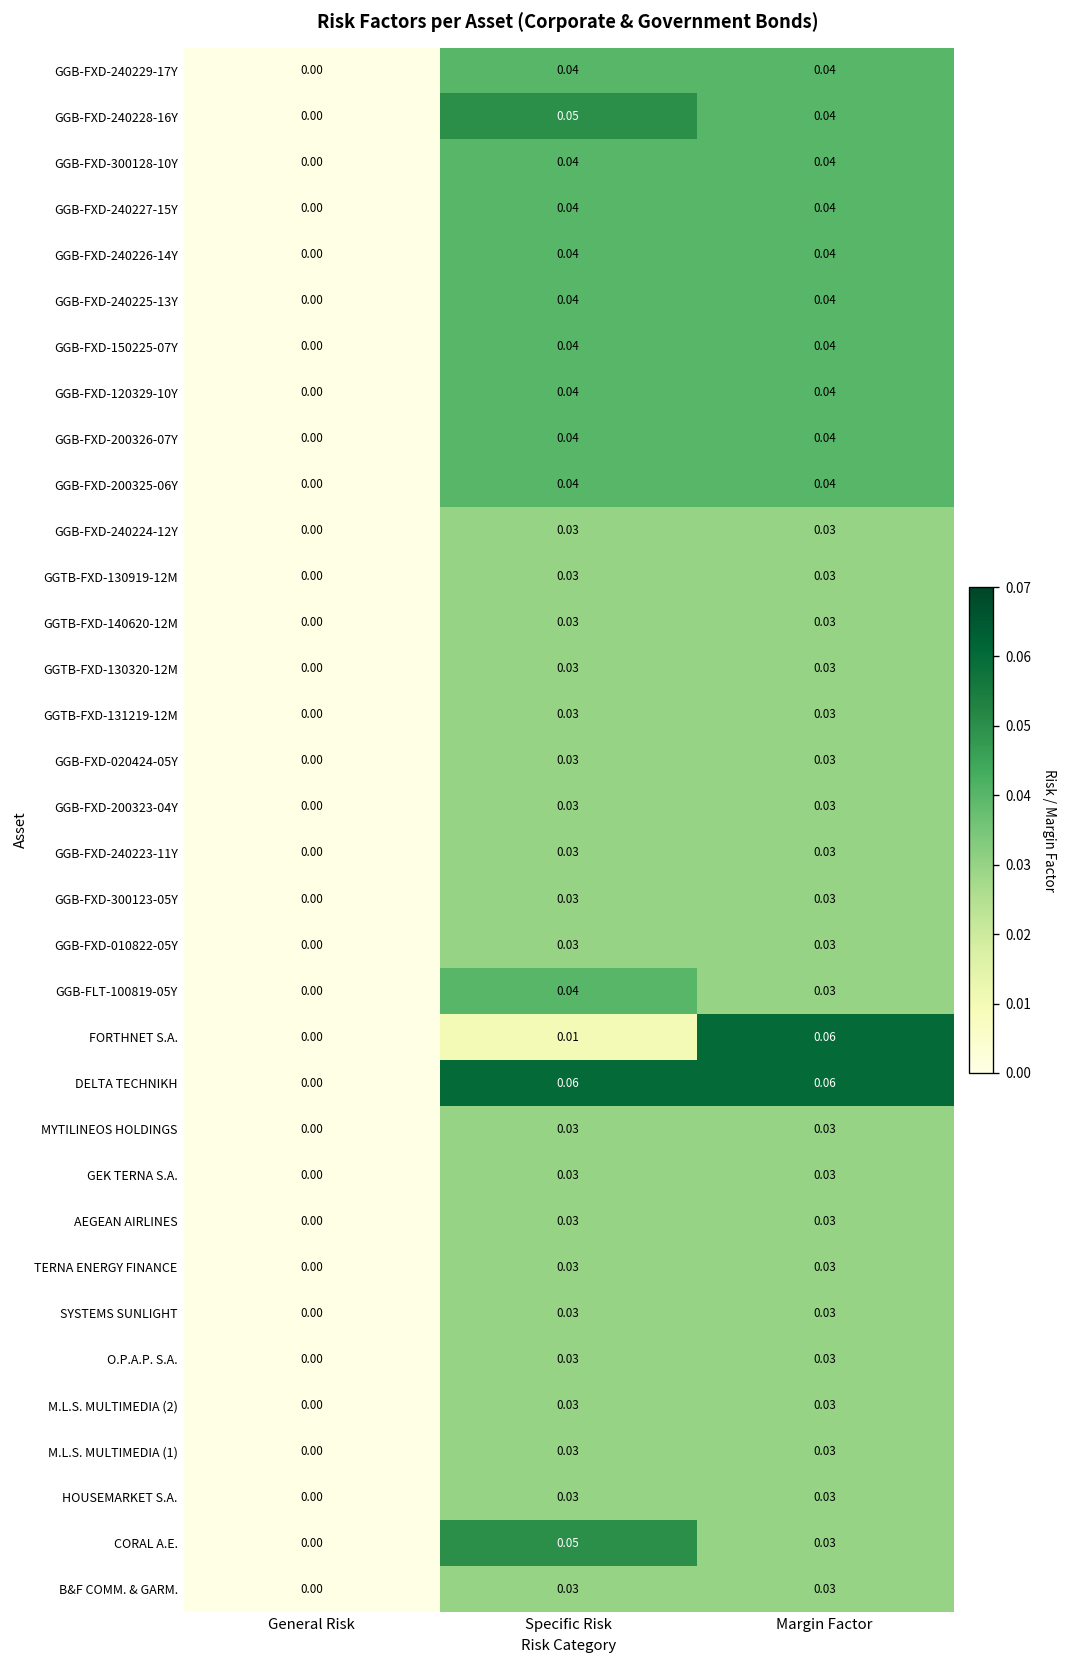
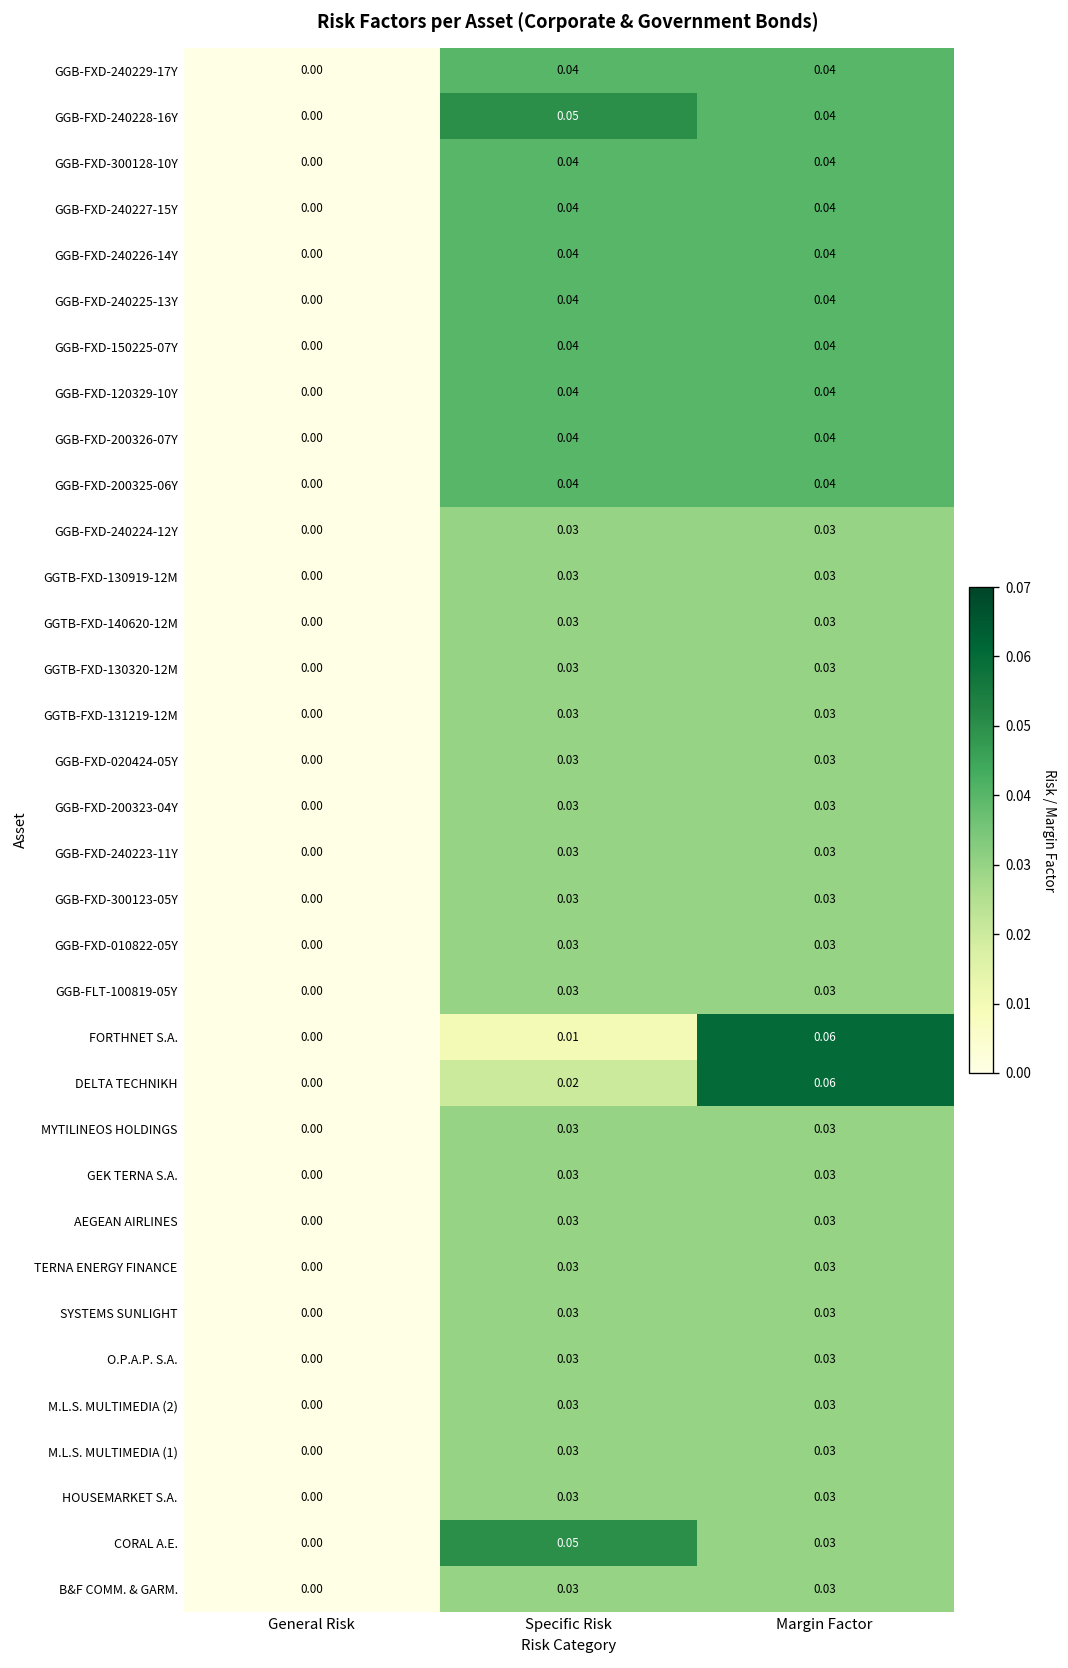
  {
    "GGB-FXD-240229-17Y": {
      "General Risk": 0.00,
      "Specific Risk": 0.04,
      "Margin Factor": 0.04
    },
    "GGB-FXD-240228-16Y": {
      "General Risk": 0.00,
      "Specific Risk": 0.05,
      "Margin Factor": 0.04
    },
    "GGB-FXD-300128-10Y": {
      "General Risk": 0.00,
      "Specific Risk": 0.04,
      "Margin Factor": 0.04
    },
    "GGB-FXD-240227-15Y": {
      "General Risk": 0.00,
      "Specific Risk": 0.04,
      "Margin Factor": 0.04
    },
    "GGB-FXD-240226-14Y": {
      "General Risk": 0.00,
      "Specific Risk": 0.04,
      "Margin Factor": 0.04
    },
    "GGB-FXD-240225-13Y": {
      "General Risk": 0.00,
      "Specific Risk": 0.04,
      "Margin Factor": 0.04
    },
    "GGB-FXD-150225-07Y": {
      "General Risk": 0.00,
      "Specific Risk": 0.04,
      "Margin Factor": 0.04
    },
    "GGB-FXD-120329-10Y": {
      "General Risk": 0.00,
      "Specific Risk": 0.04,
      "Margin Factor": 0.04
    },
    "GGB-FXD-200326-07Y": {
      "General Risk": 0.00,
      "Specific Risk": 0.04,
      "Margin Factor": 0.04
    },
    "GGB-FXD-200325-06Y": {
      "General Risk": 0.00,
      "Specific Risk": 0.04,
      "Margin Factor": 0.04
    },
    "GGB-FXD-240224-12Y": {
      "General Risk": 0.00,
      "Specific Risk": 0.03,
      "Margin Factor": 0.03
    },
    "GGTB-FXD-130919-12M": {
      "General Risk": 0.00,
      "Specific Risk": 0.03,
      "Margin Factor": 0.03
    },
    "GGTB-FXD-140620-12M": {
      "General Risk": 0.00,
      "Specific Risk": 0.03,
      "Margin Factor": 0.03
    },
    "GGTB-FXD-130320-12M": {
      "General Risk": 0.00,
      "Specific Risk": 0.03,
      "Margin Factor": 0.03
    },
    "GGTB-FXD-131219-12M": {
      "General Risk": 0.00,
      "Specific Risk": 0.03,
      "Margin Factor": 0.03
    },
    "GGB-FXD-020424-05Y": {
      "General Risk": 0.00,
      "Specific Risk": 0.03,
      "Margin Factor": 0.03
    },
    "GGB-FXD-200323-04Y": {
      "General Risk": 0.00,
      "Specific Risk": 0.03,
      "Margin Factor": 0.03
    },
    "GGB-FXD-240223-11Y": {
      "General Risk": 0.00,
      "Specific Risk": 0.03,
      "Margin Factor": 0.03
    },
    "GGB-FXD-300123-05Y": {
      "General Risk": 0.00,
      "Specific Risk": 0.03,
      "Margin Factor": 0.03
    },
    "GGB-FXD-010822-05Y": {
      "General Risk": 0.00,
      "Specific Risk": 0.03,
      "Margin Factor": 0.03
    },
    "GGB-FLT-100819-05Y": {
      "General Risk": 0.00,
-     "Specific Risk": 0.04,
+     "Specific Risk": 0.03,
      "Margin Factor": 0.03
    },
    "FORTHNET S.A.": {
      "General Risk": 0.00,
      "Specific Risk": 0.01,
      "Margin Factor": 0.06
    },
    "DELTA TECHNIKH": {
      "General Risk": 0.00,
-     "Specific Risk": 0.06,
+     "Specific Risk": 0.02,
      "Margin Factor": 0.06
    },
    "MYTILINEOS HOLDINGS": {
      "General Risk": 0.00,
      "Specific Risk": 0.03,
      "Margin Factor": 0.03
    },
    "GEK TERNA S.A.": {
      "General Risk": 0.00,
      "Specific Risk": 0.03,
      "Margin Factor": 0.03
    },
    "AEGEAN AIRLINES": {
      "General Risk": 0.00,
      "Specific Risk": 0.03,
      "Margin Factor": 0.03
    },
    "TERNA ENERGY FINANCE": {
      "General Risk": 0.00,
      "Specific Risk": 0.03,
      "Margin Factor": 0.03
    },
    "SYSTEMS SUNLIGHT": {
      "General Risk": 0.00,
      "Specific Risk": 0.03,
      "Margin Factor": 0.03
    },
    "O.P.A.P. S.A.": {
      "General Risk": 0.00,
      "Specific Risk": 0.03,
      "Margin Factor": 0.03
    },
    "M.L.S. MULTIMEDIA (2)": {
      "General Risk": 0.00,
      "Specific Risk": 0.03,
      "Margin Factor": 0.03
    },
    "M.L.S. MULTIMEDIA (1)": {
      "General Risk": 0.00,
      "Specific Risk": 0.03,
      "Margin Factor": 0.03
    },
    "HOUSEMARKET S.A.": {
      "General Risk": 0.00,
      "Specific Risk": 0.03,
      "Margin Factor": 0.03
    },
    "CORAL A.E.": {
      "General Risk": 0.00,
      "Specific Risk": 0.05,
      "Margin Factor": 0.03
    },
    "B&F COMM. & GARM.": {
      "General Risk": 0.00,
      "Specific Risk": 0.03,
      "Margin Factor": 0.03
    }
  }
